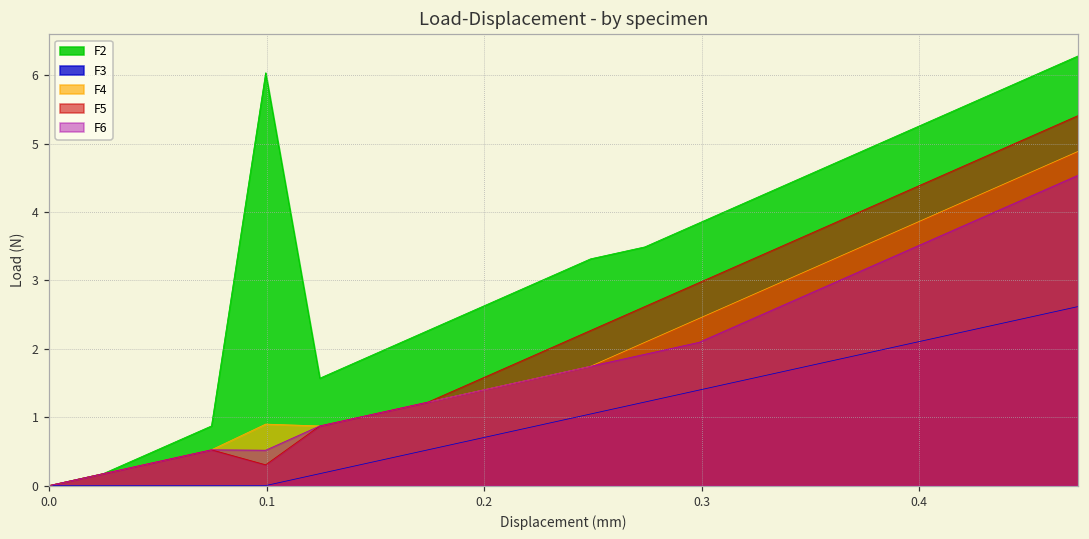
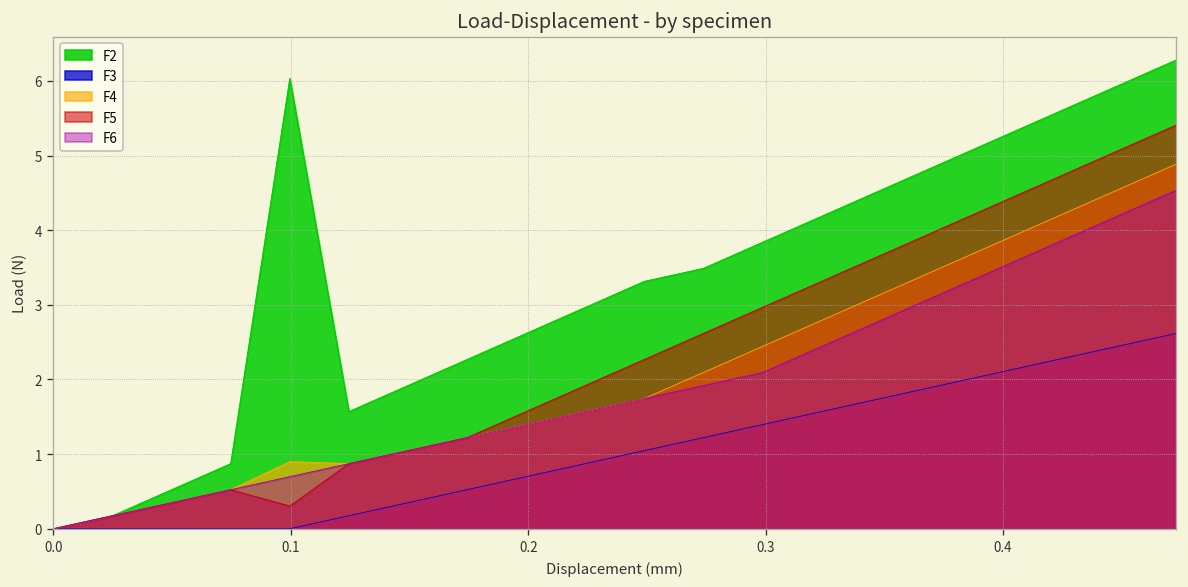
  {
    "F2": {
      "0.1": 6.0
    },
    "F3": {
      "0.1": 0.0
    },
    "F4": {
      "0.1": 0.9
    },
    "F5": {
      "0.1": 0.3
    },
    "F6": {
-     "0.1": 0.5
+     "0.1": 0.7
    }
  }
